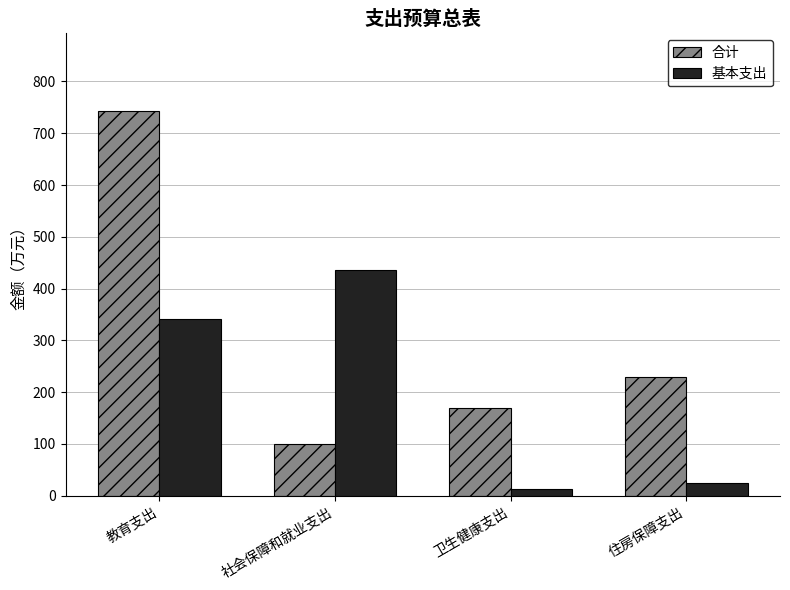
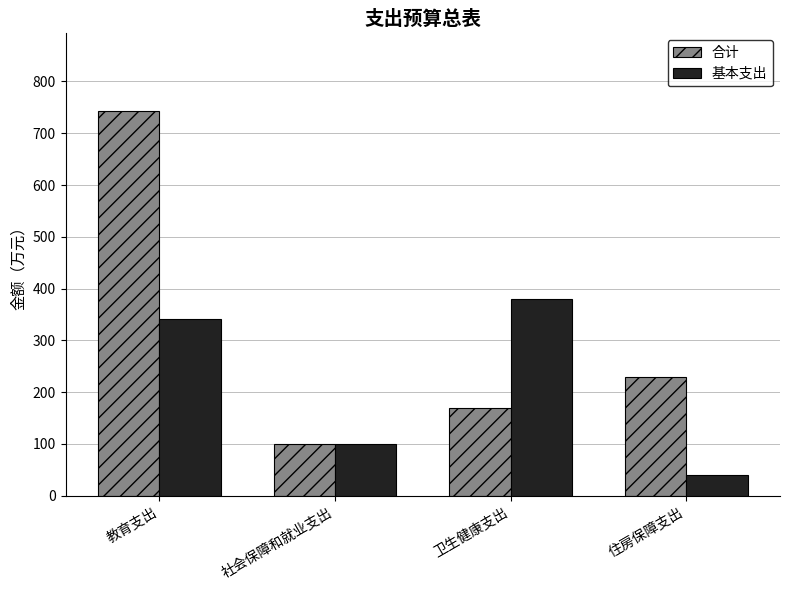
  {
    "合计": {
      "教育支出": 740,
      "社会保障和就业支出": 100,
      "卫生健康支出": 170,
      "住房保障支出": 230
    },
    "基本支出": {
      "教育支出": 340,
-     "社会保障和就业支出": 440,
-     "卫生健康支出": 10,
-     "住房保障支出": 20
+     "社会保障和就业支出": 100,
+     "卫生健康支出": 380,
+     "住房保障支出": 40
    }
  }
